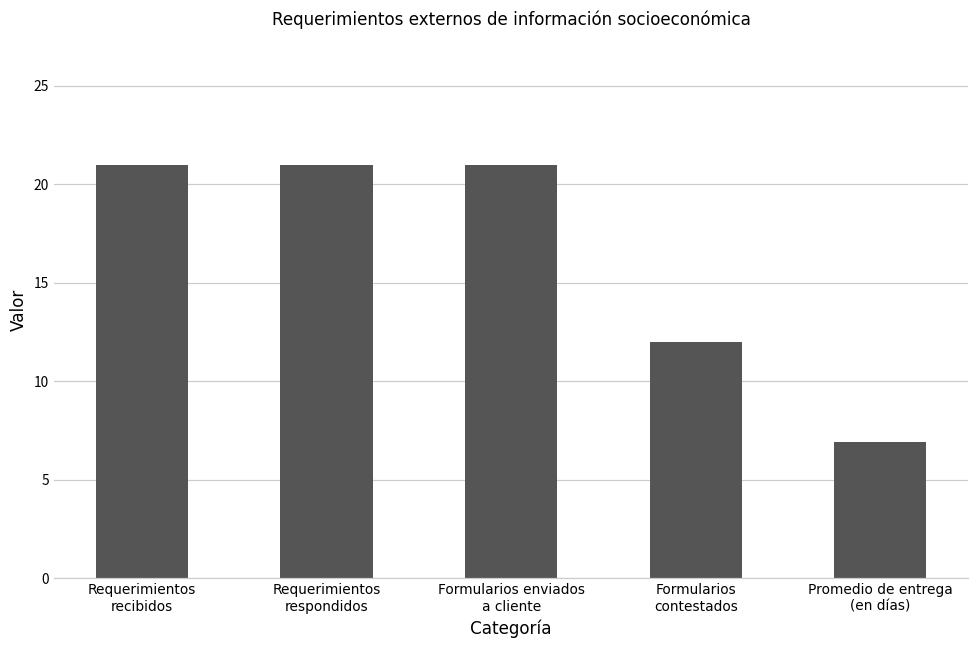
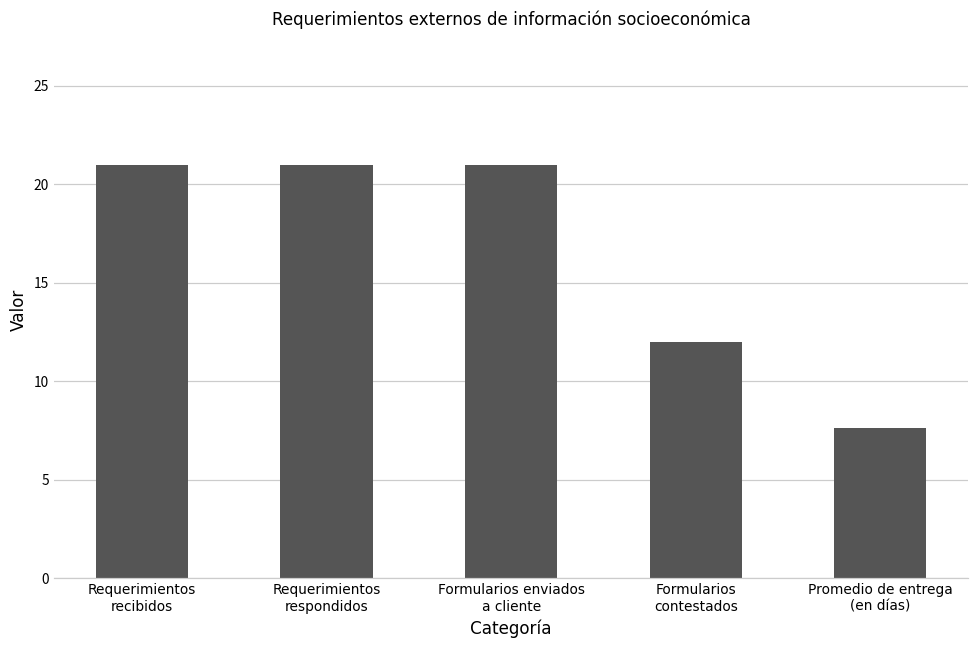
  {
    "Requerimientos recibidos": 21.0,
    "Requerimientos respondidos": 21.0,
    "Formularios enviados a cliente": 21.0,
    "Formularios contestados": 12.0,
-   "Promedio de entrega (en días)": 6.9
+   "Promedio de entrega (en días)": 7.6
  }
